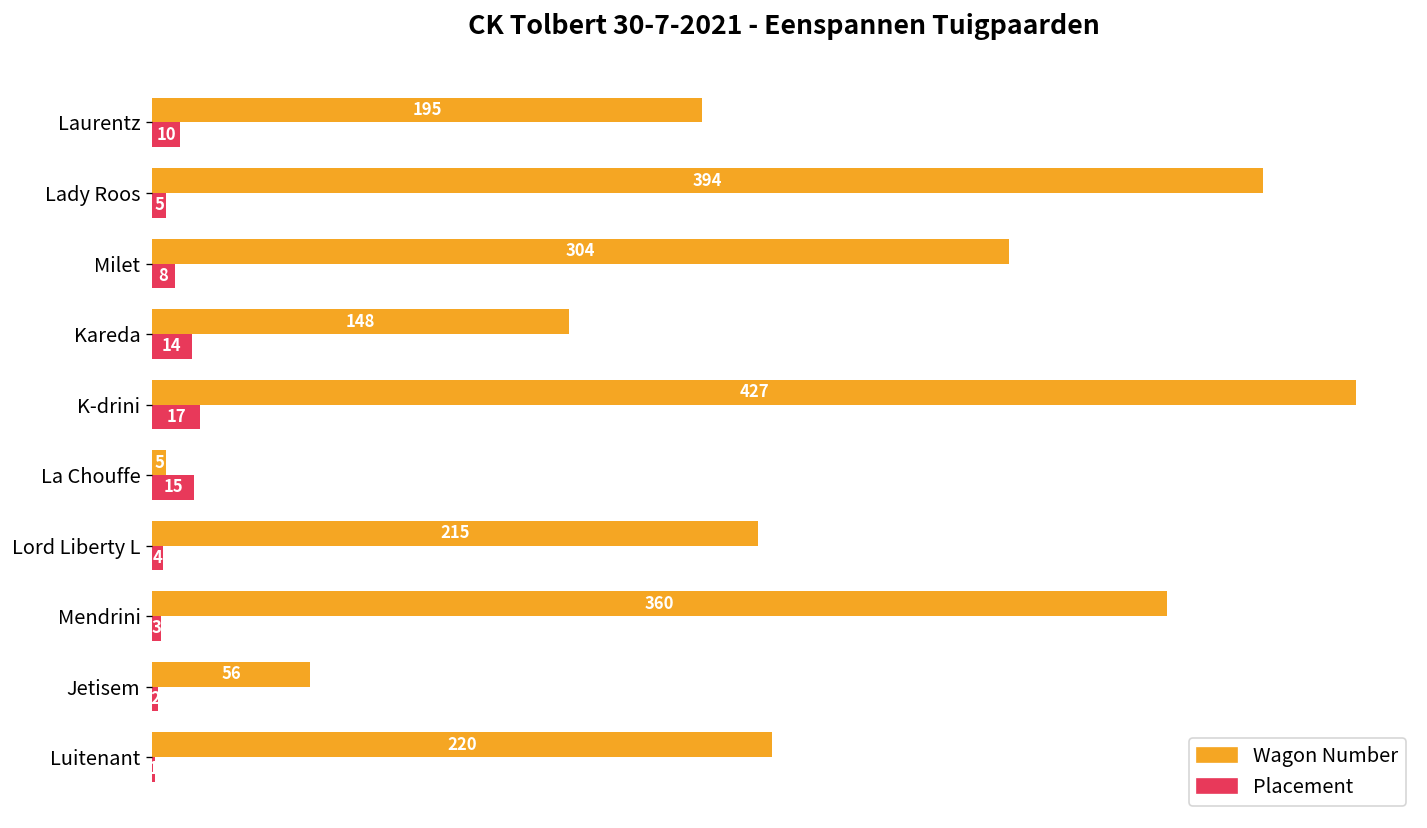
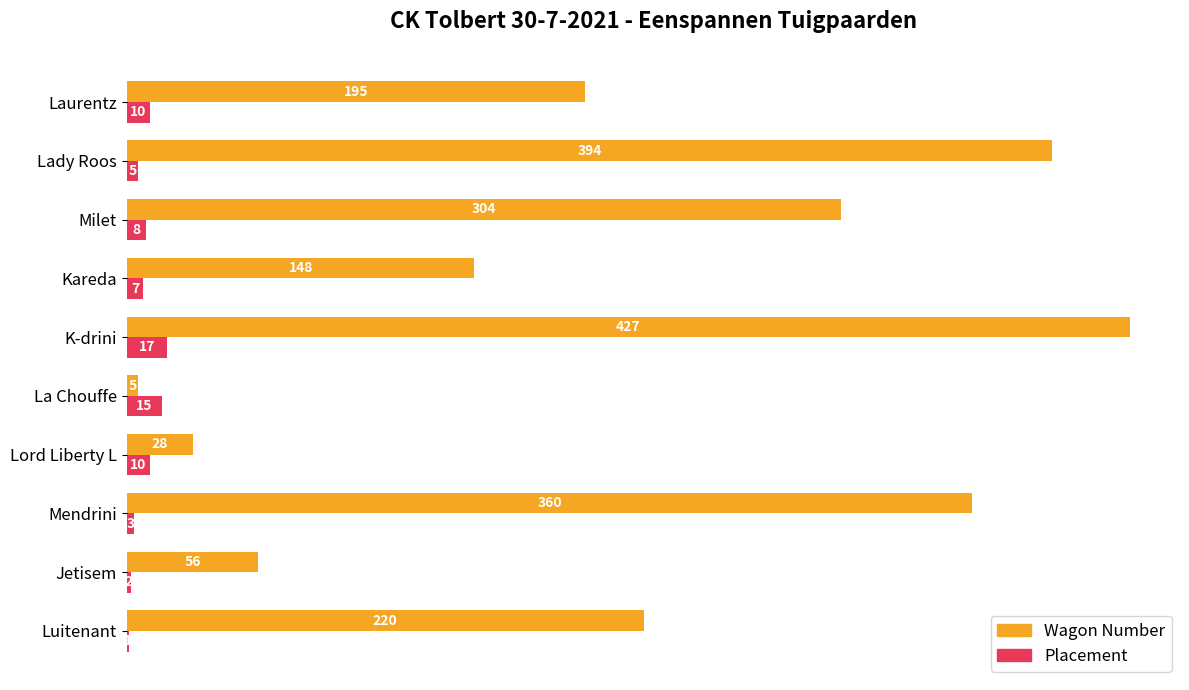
  {
    "Wagon Number": {
      "Laurentz": 195,
      "Lady Roos": 394,
      "Milet": 304,
      "Kareda": 148,
      "K-drini": 427,
      "La Chouffe": 5,
-     "Lord Liberty L": 215,
+     "Lord Liberty L": 28,
      "Mendrini": 360,
      "Jetisem": 56,
      "Luitenant": 220
    },
    "Placement": {
      "Laurentz": 10,
      "Lady Roos": 5,
      "Milet": 8,
-     "Kareda": 14,
+     "Kareda": 7,
      "K-drini": 17,
      "La Chouffe": 15,
-     "Lord Liberty L": 4,
+     "Lord Liberty L": 10,
      "Mendrini": 3
    }
  }
